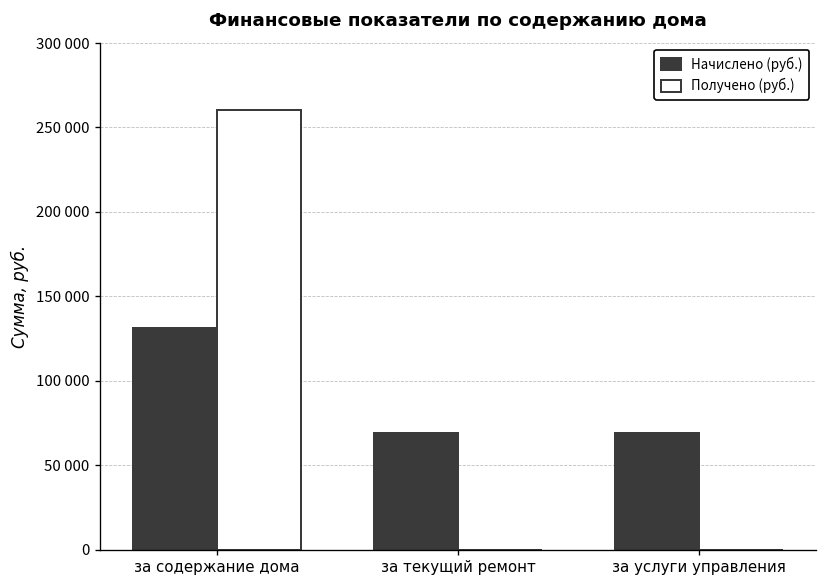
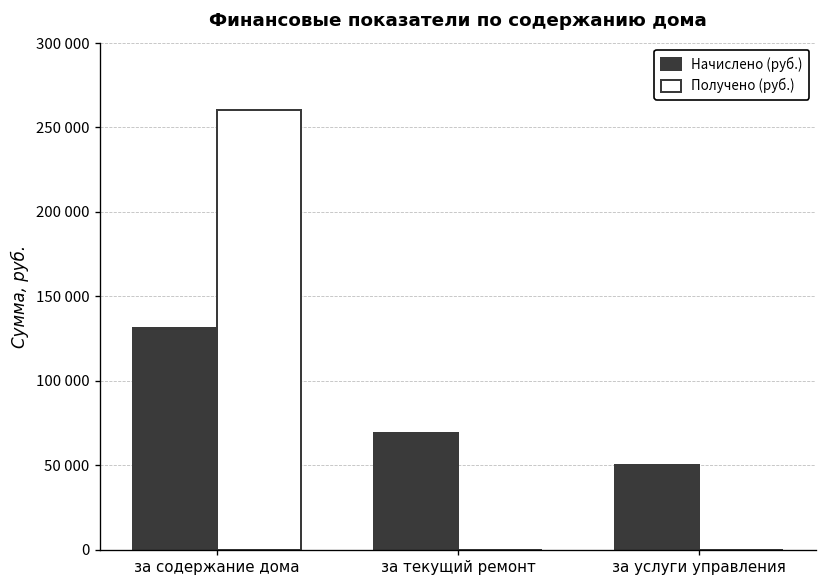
  {
    "Начислено (руб.)": {
      "за содержание дома": 131000,
      "за текущий ремонт": 69000,
-     "за услуги управления": 69000
+     "за услуги управления": 50000
    },
    "Получено (руб.)": {
      "за содержание дома": 260000,
      "за текущий ремонт": 0,
      "за услуги управления": 0
    }
  }
